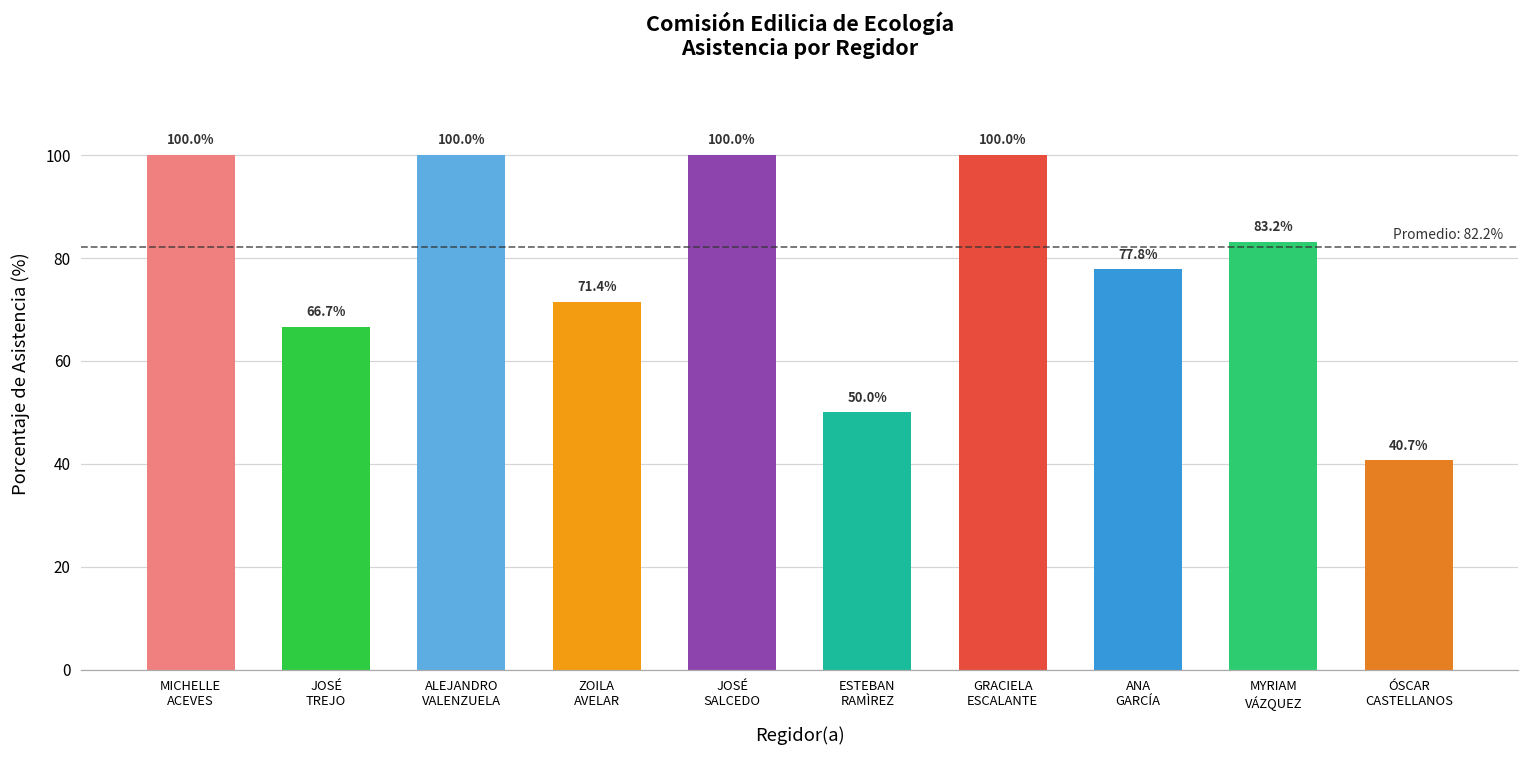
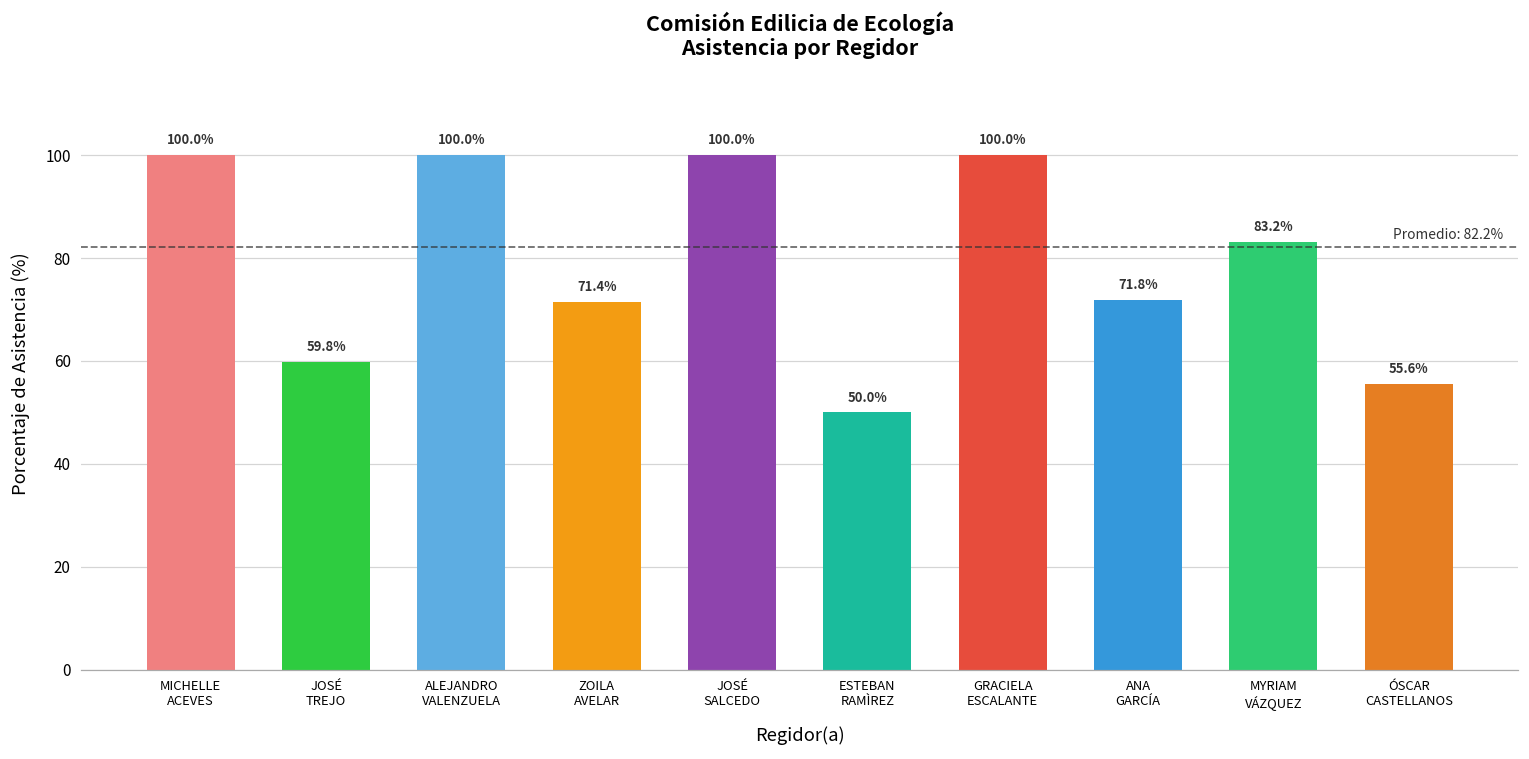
  {
    "MICHELLE ACEVES": "100.0%",
-   "JOSÉ TREJO": "66.7%",
+   "JOSÉ TREJO": "59.8%",
    "ALEJANDRO VALENZUELA": "100.0%",
    "ZOILA AVELAR": "71.4%",
    "JOSÉ SALCEDO": "100.0%",
    "ESTEBAN RAMÌREZ": "50.0%",
    "GRACIELA ESCALANTE": "100.0%",
-   "ANA GARCÍA": "77.8%",
+   "ANA GARCÍA": "71.8%",
    "MYRIAM VÁZQUEZ": "83.2%",
-   "ÓSCAR CASTELLANOS": "40.7%"
+   "ÓSCAR CASTELLANOS": "55.6%"
  }
